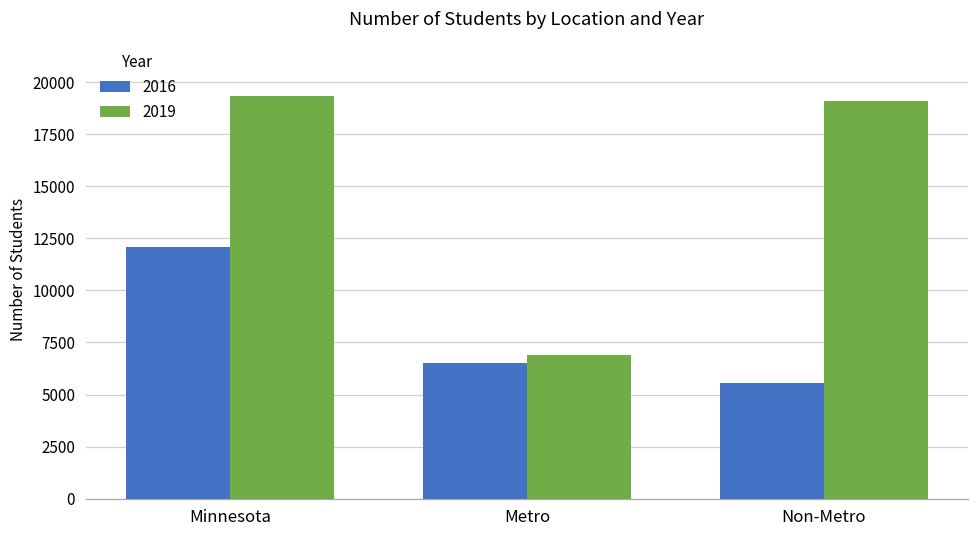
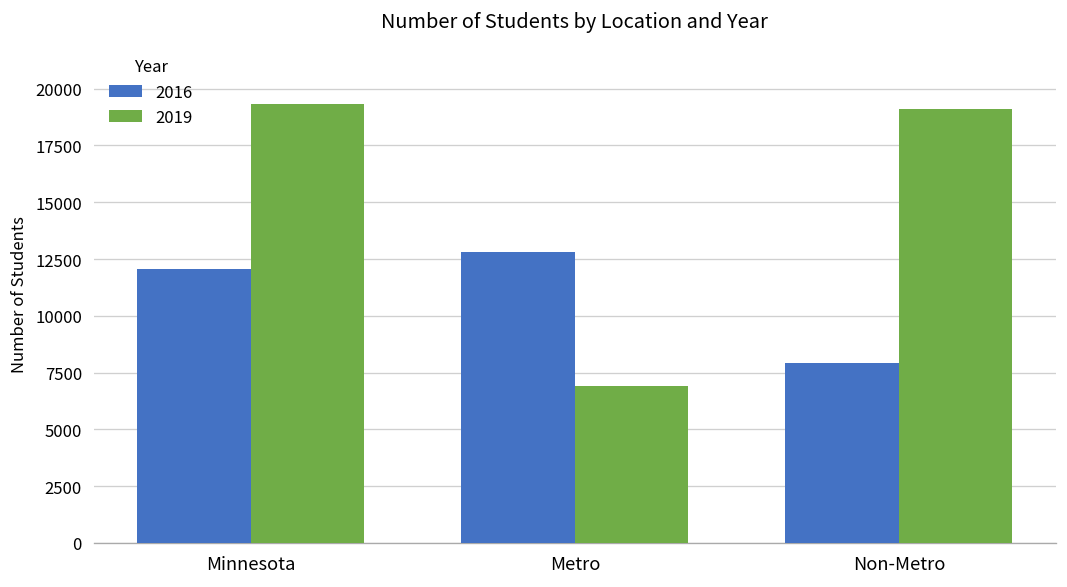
  {
    "2016": {
      "Minnesota": 12100,
-     "Metro": 6500,
-     "Non-Metro": 5600
+     "Metro": 12800,
+     "Non-Metro": 7900
    },
    "2019": {
      "Minnesota": 19300,
      "Metro": 6900,
      "Non-Metro": 19100
    }
  }
